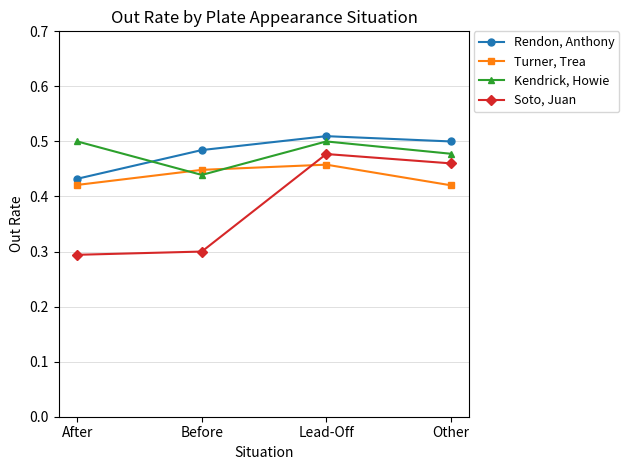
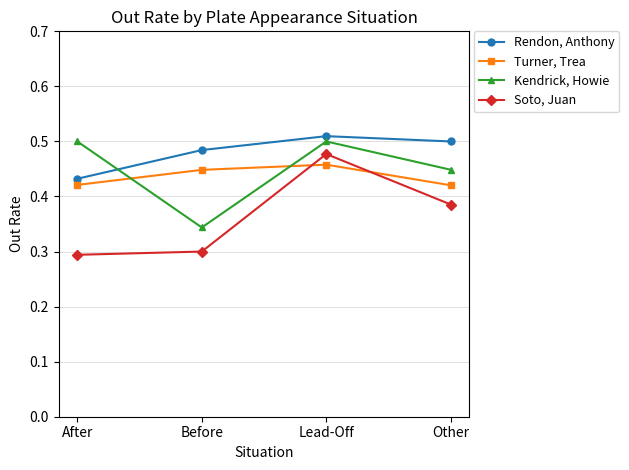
  {
    "Rendon, Anthony": {
      "After": 0.43,
      "Before": 0.48,
      "Lead-Off": 0.51,
      "Other": 0.50
    },
    "Turner, Trea": {
      "After": 0.42,
      "Before": 0.45,
      "Lead-Off": 0.46,
      "Other": 0.42
    },
    "Kendrick, Howie": {
      "After": 0.50,
-     "Before": 0.44,
+     "Before": 0.34,
      "Lead-Off": 0.50,
-     "Other": 0.48
+     "Other": 0.45
    },
    "Soto, Juan": {
      "After": 0.29,
      "Before": 0.30,
      "Lead-Off": 0.48,
-     "Other": 0.46
+     "Other": 0.39
    }
  }
